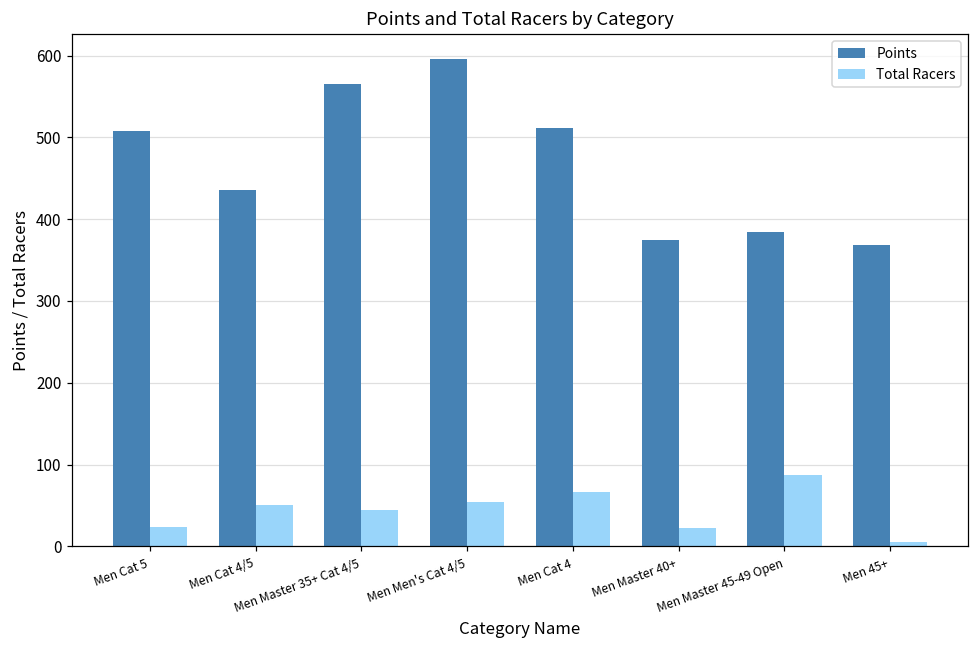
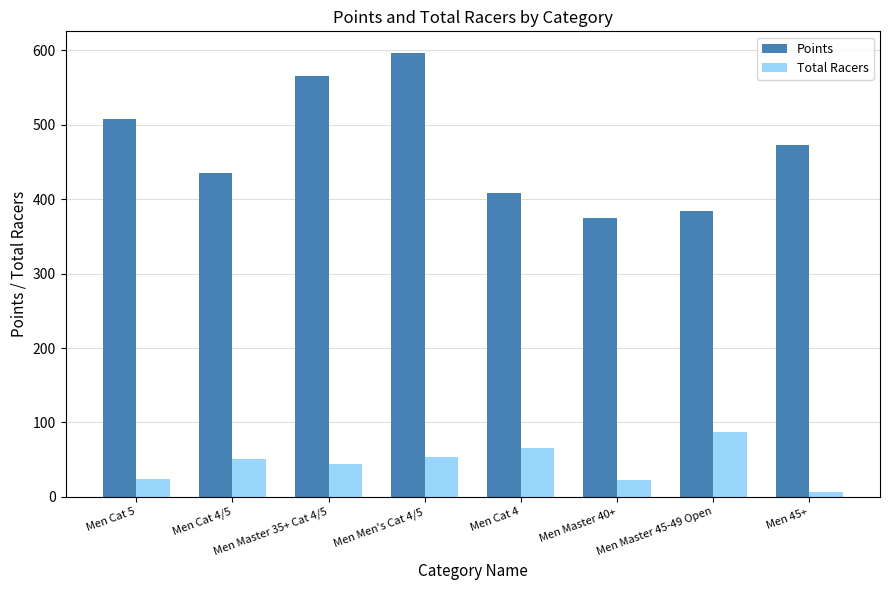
  {
    "Points": {
      "Men Cat 5": 510,
      "Men Cat 4/5": 440,
      "Men Master 35+ Cat 4/5": 570,
      "Men Men's Cat 4/5": 600,
-     "Men Cat 4": 510,
+     "Men Cat 4": 410,
      "Men Master 40+": 370,
      "Men Master 45-49 Open": 380,
-     "Men 45+": 370
+     "Men 45+": 470
    },
    "Total Racers": {
      "Men Cat 5": 20,
      "Men Cat 4/5": 50,
      "Men Master 35+ Cat 4/5": 40,
      "Men Men's Cat 4/5": 50,
      "Men Cat 4": 70,
      "Men Master 40+": 20,
      "Men Master 45-49 Open": 90,
      "Men 45+": 10
    }
  }
